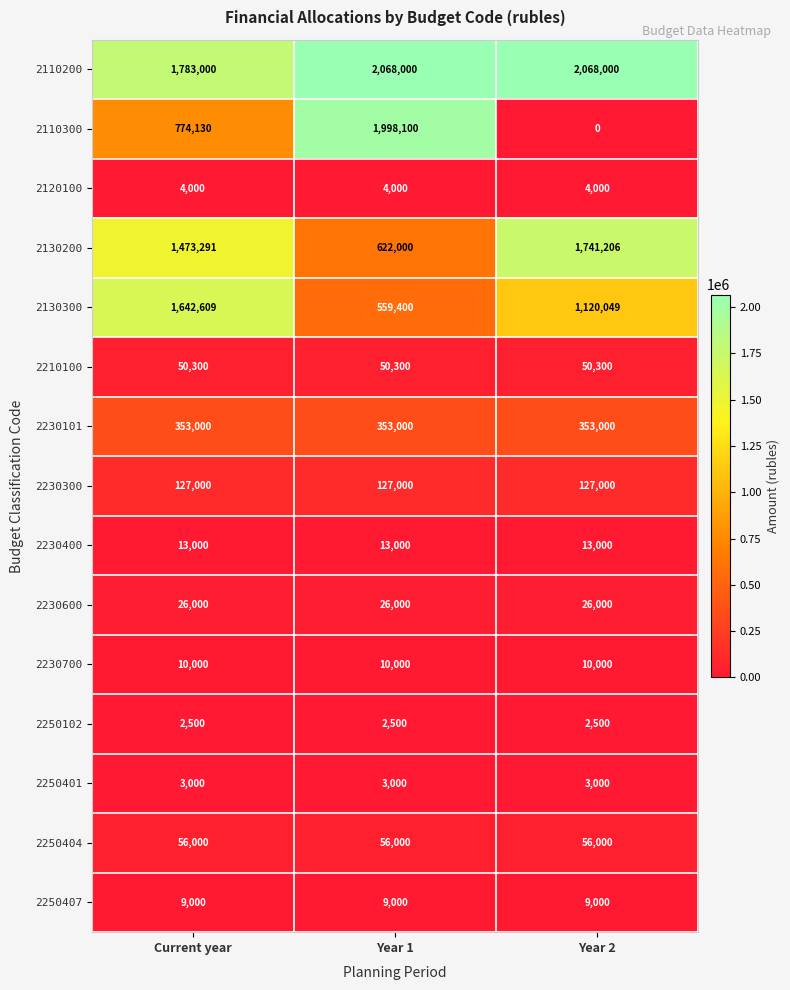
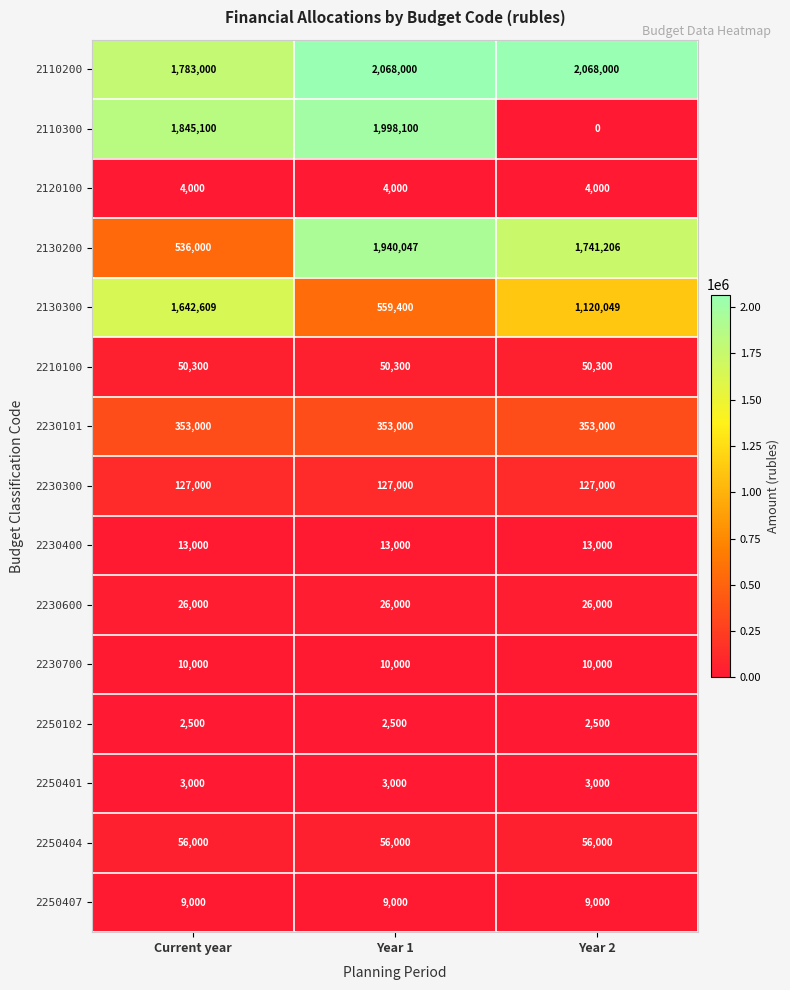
  {
    "2110200": {
      "Current year": "1,783,000",
      "Year 1": "2,068,000",
      "Year 2": "2,068,000"
    },
    "2110300": {
-     "Current year": "774,130",
+     "Current year": "1,845,100",
      "Year 1": "1,998,100",
      "Year 2": "0"
    },
    "2120100": {
      "Current year": "4,000",
      "Year 1": "4,000",
      "Year 2": "4,000"
    },
    "2130200": {
-     "Current year": "1,473,291",
-     "Year 1": "622,000",
+     "Current year": "536,000",
+     "Year 1": "1,940,047",
      "Year 2": "1,741,206"
    },
    "2130300": {
      "Current year": "1,642,609",
      "Year 1": "559,400",
      "Year 2": "1,120,049"
    },
    "2210100": {
      "Current year": "50,300",
      "Year 1": "50,300",
      "Year 2": "50,300"
    },
    "2230101": {
      "Current year": "353,000",
      "Year 1": "353,000",
      "Year 2": "353,000"
    },
    "2230300": {
      "Current year": "127,000",
      "Year 1": "127,000",
      "Year 2": "127,000"
    },
    "2230400": {
      "Current year": "13,000",
      "Year 1": "13,000",
      "Year 2": "13,000"
    },
    "2230600": {
      "Current year": "26,000",
      "Year 1": "26,000",
      "Year 2": "26,000"
    },
    "2230700": {
      "Current year": "10,000",
      "Year 1": "10,000",
      "Year 2": "10,000"
    },
    "2250102": {
      "Current year": "2,500",
      "Year 1": "2,500",
      "Year 2": "2,500"
    },
    "2250401": {
      "Current year": "3,000",
      "Year 1": "3,000",
      "Year 2": "3,000"
    },
    "2250404": {
      "Current year": "56,000",
      "Year 1": "56,000",
      "Year 2": "56,000"
    },
    "2250407": {
      "Current year": "9,000",
      "Year 1": "9,000",
      "Year 2": "9,000"
    }
  }
